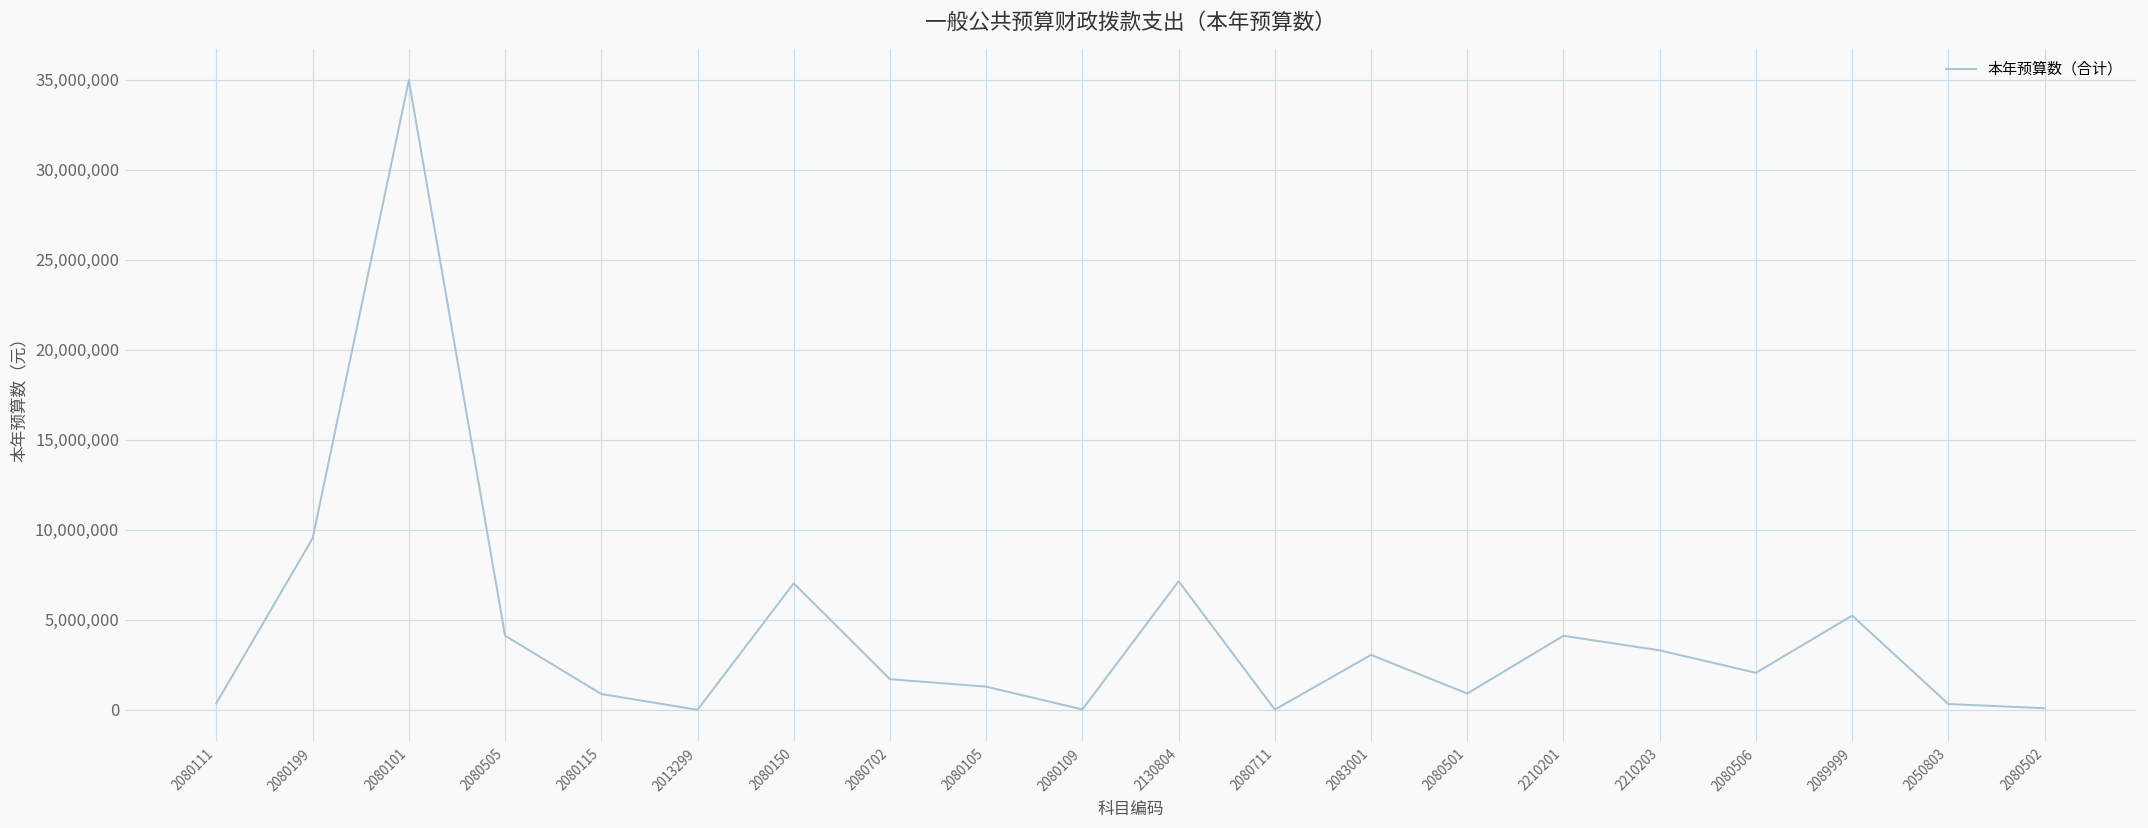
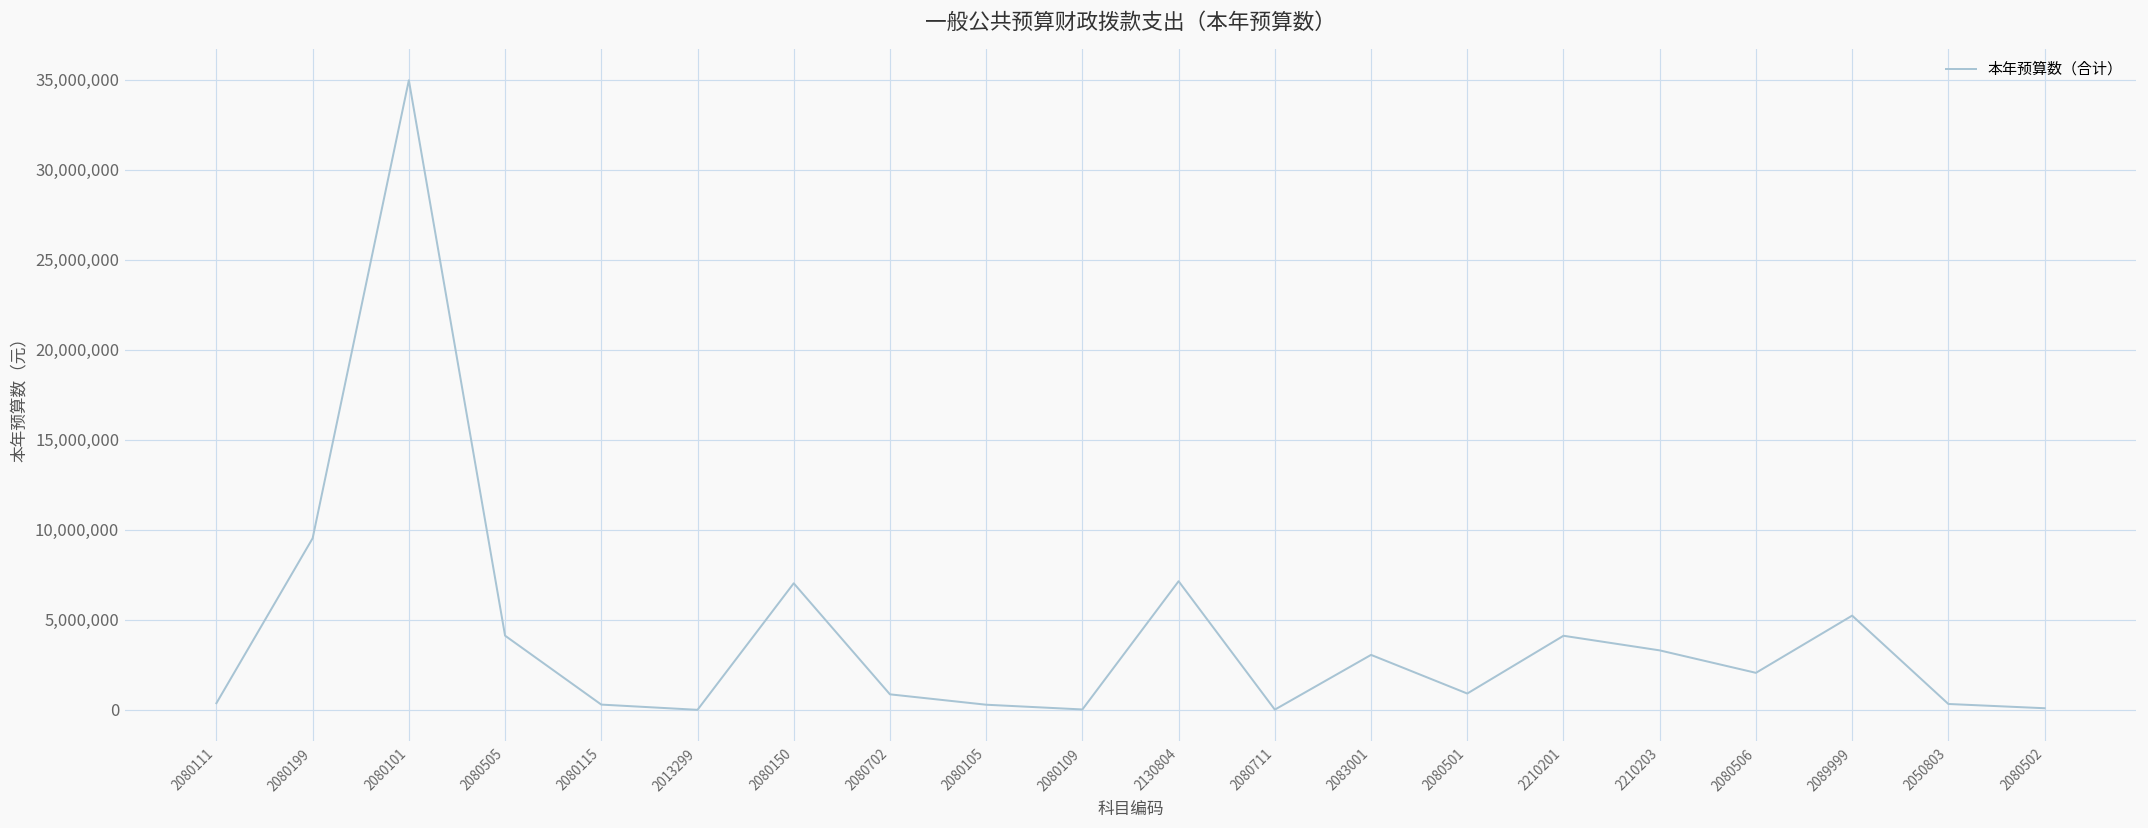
  {
    "2080111": "400,000",
    "2080199": "9,500,000",
    "2080101": "35,000,000",
    "2080505": "4,100,000",
-   "2080115": "900,000",
+   "2080115": "300,000",
    "2013299": "0",
    "2080150": "7,000,000",
-   "2080702": "1,700,000",
-   "2080105": "1,300,000",
+   "2080702": "900,000",
+   "2080105": "300,000",
    "2080109": "0",
    "2130804": "7,200,000",
    "2080711": "0",
    "2083001": "3,100,000",
    "2080501": "900,000",
    "2210201": "4,100,000",
    "2210203": "3,300,000",
    "2080506": "2,100,000",
    "2089999": "5,200,000",
    "2050803": "300,000",
    "2080502": "100,000"
  }
